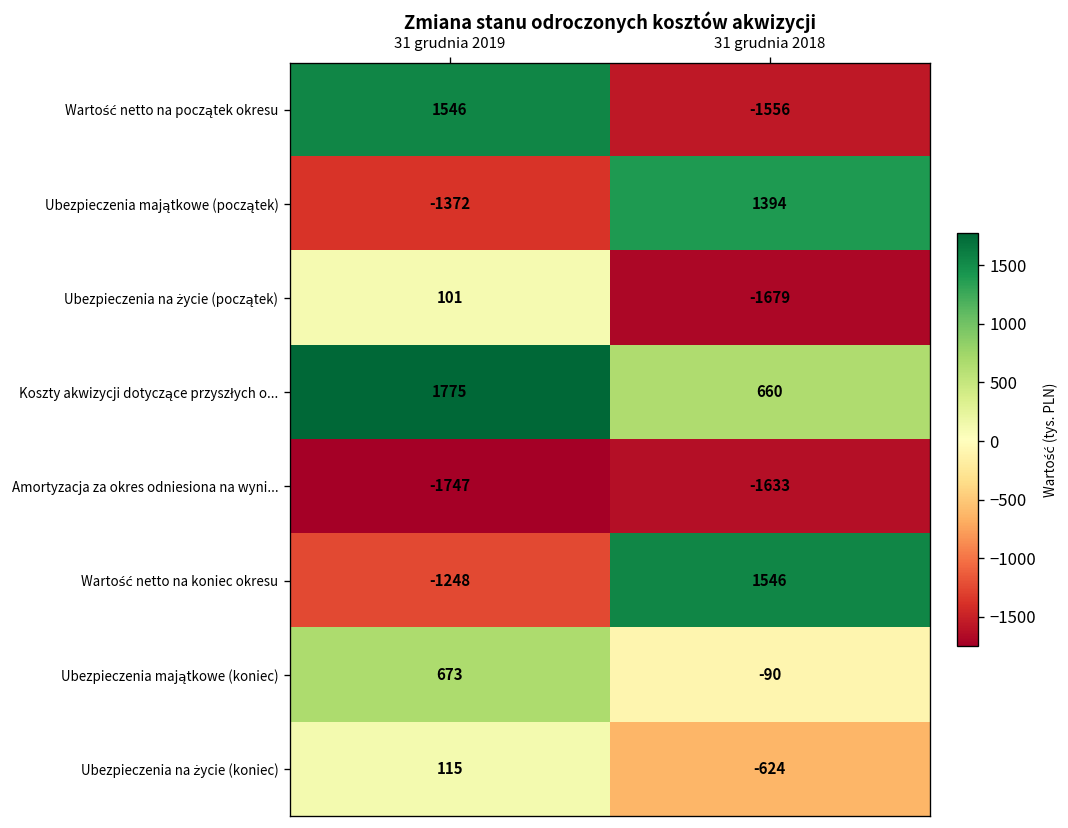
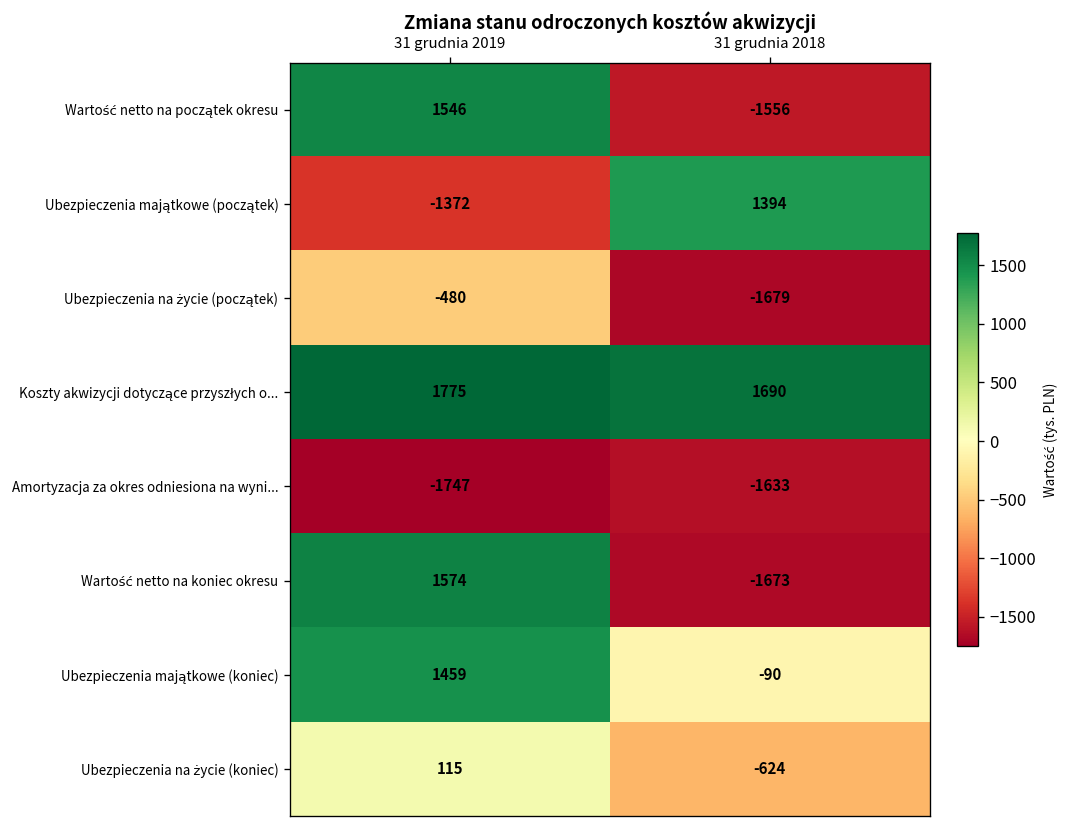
  {
    "Wartość netto na początek okresu": {
      "31 grudnia 2019": 1546,
      "31 grudnia 2018": -1556
    },
    "Ubezpieczenia majątkowe (początek)": {
      "31 grudnia 2019": -1372,
      "31 grudnia 2018": 1394
    },
    "Ubezpieczenia na życie (początek)": {
-     "31 grudnia 2019": 101,
+     "31 grudnia 2019": -480,
      "31 grudnia 2018": -1679
    },
    "Koszty akwizycji dotyczące przyszłych o...": {
      "31 grudnia 2019": 1775,
-     "31 grudnia 2018": 660
+     "31 grudnia 2018": 1690
    },
    "Amortyzacja za okres odniesiona na wyni...": {
      "31 grudnia 2019": -1747,
      "31 grudnia 2018": -1633
    },
    "Wartość netto na koniec okresu": {
-     "31 grudnia 2019": -1248,
-     "31 grudnia 2018": 1546
+     "31 grudnia 2019": 1574,
+     "31 grudnia 2018": -1673
    },
    "Ubezpieczenia majątkowe (koniec)": {
-     "31 grudnia 2019": 673,
+     "31 grudnia 2019": 1459,
      "31 grudnia 2018": -90
    },
    "Ubezpieczenia na życie (koniec)": {
      "31 grudnia 2019": 115,
      "31 grudnia 2018": -624
    }
  }
